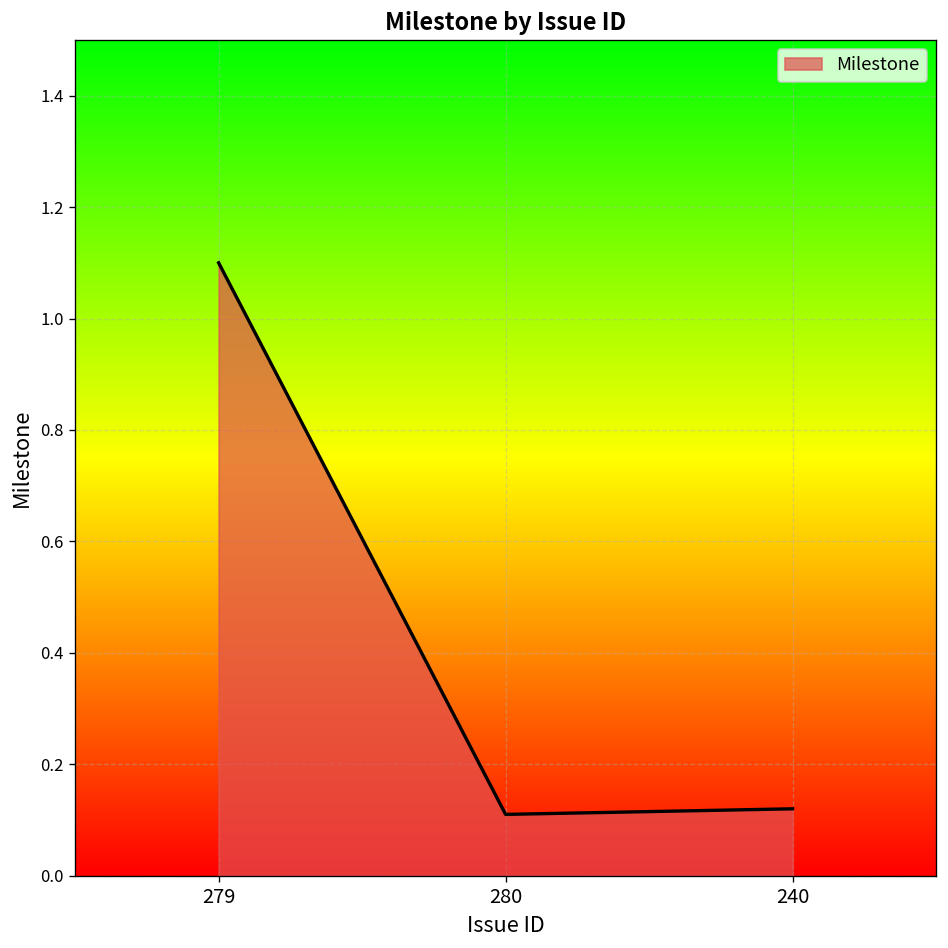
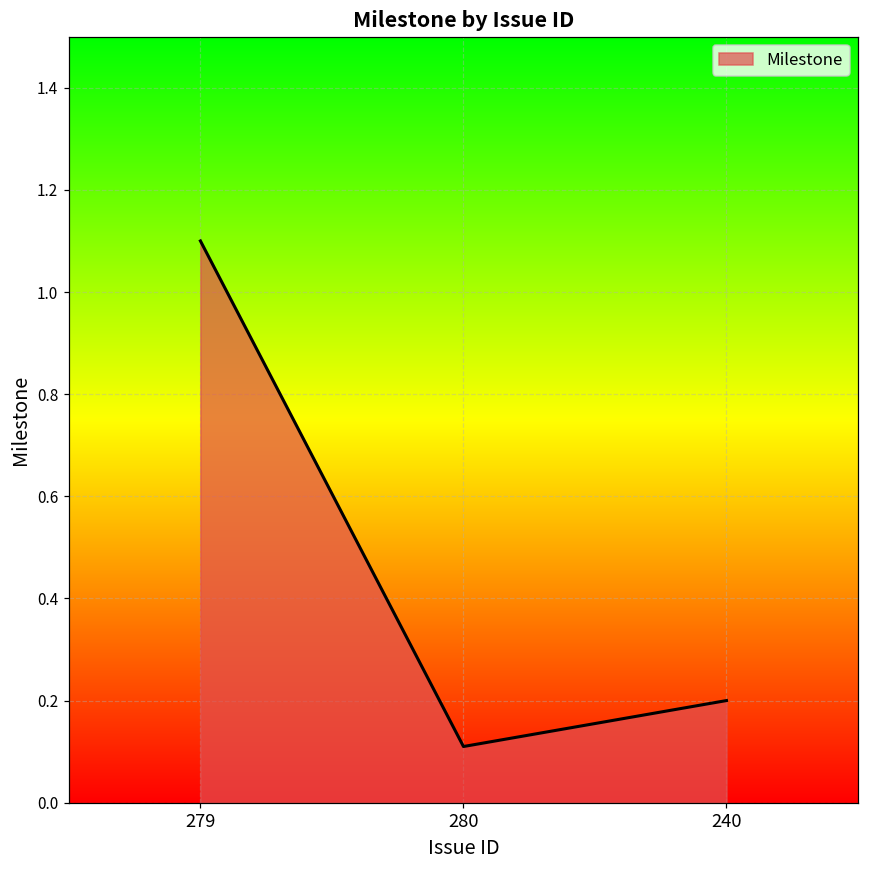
  {
    "279": 1.10,
    "280": 0.11,
-   "240": 0.12
+   "240": 0.20
  }
